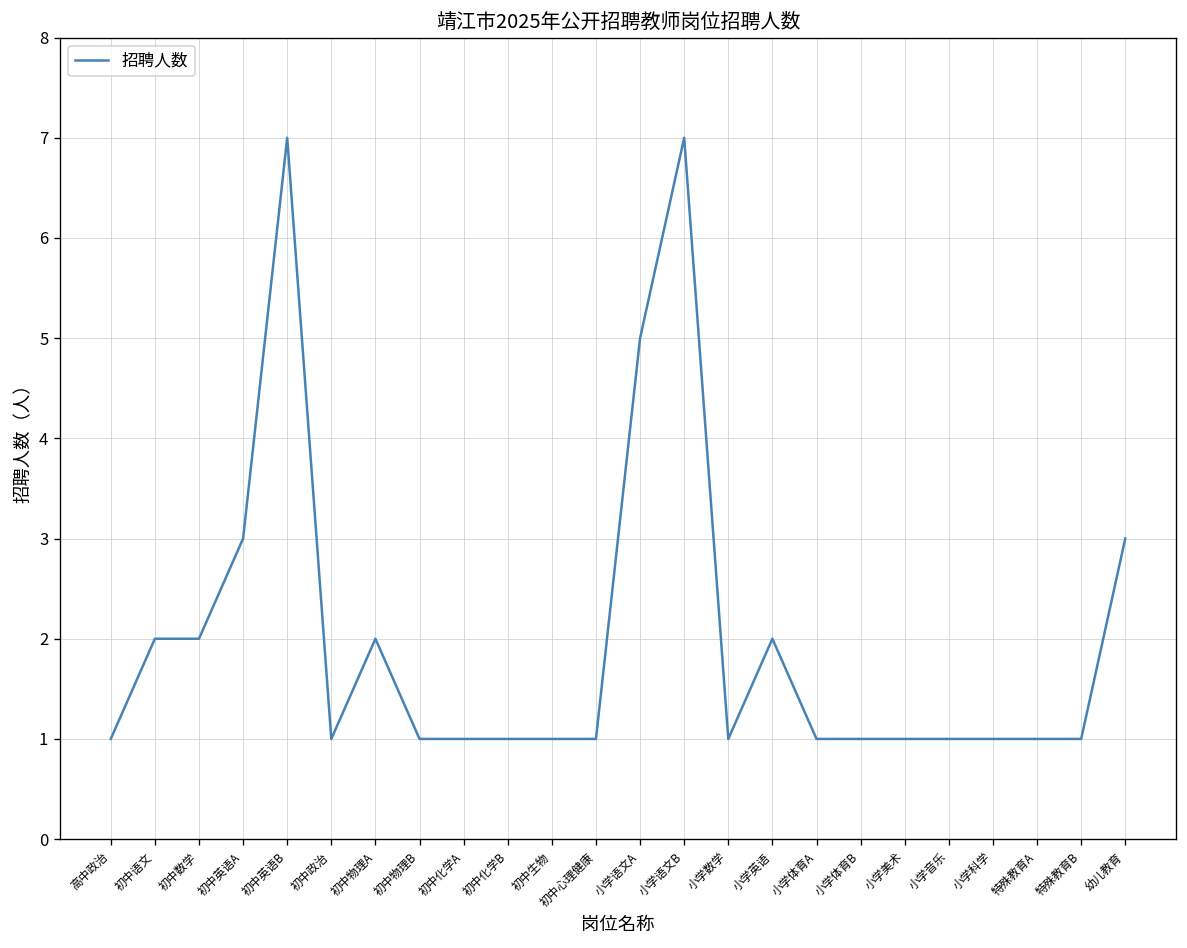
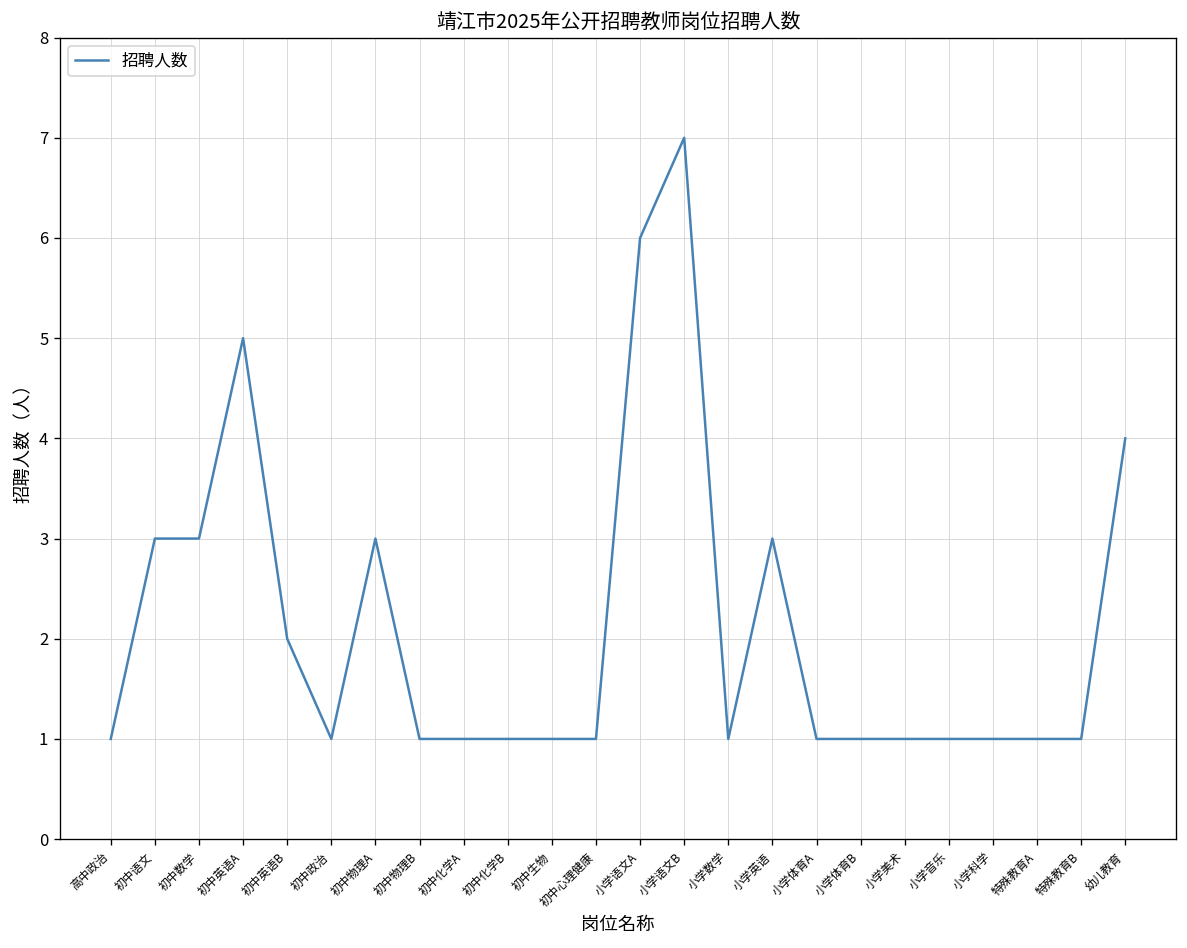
  {
    "高中政治": 1,
-   "初中语文": 2,
-   "初中数学": 2,
-   "初中英语A": 3,
-   "初中英语B": 7,
+   "初中语文": 3,
+   "初中数学": 3,
+   "初中英语A": 5,
+   "初中英语B": 2,
    "初中政治": 1,
-   "初中物理A": 2,
+   "初中物理A": 3,
    "初中物理B": 1,
    "初中化学A": 1,
    "初中化学B": 1,
    "初中生物": 1,
    "初中心理健康": 1,
-   "小学语文A": 5,
+   "小学语文A": 6,
    "小学语文B": 7,
    "小学数学": 1,
-   "小学英语": 2,
+   "小学英语": 3,
    "小学体育A": 1,
    "小学体育B": 1,
    "小学美术": 1,
    "小学音乐": 1,
    "小学科学": 1,
    "特殊教育A": 1,
    "特殊教育B": 1,
-   "幼儿教育": 3
+   "幼儿教育": 4
  }
